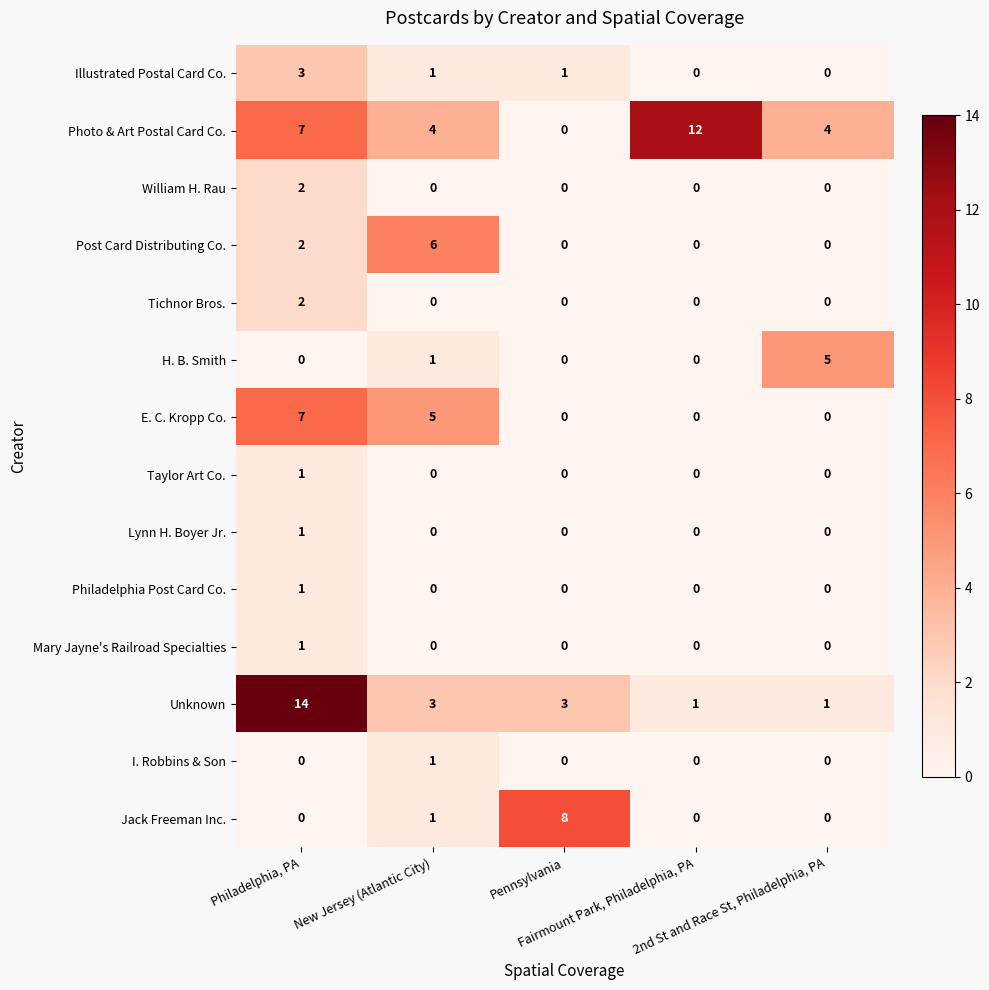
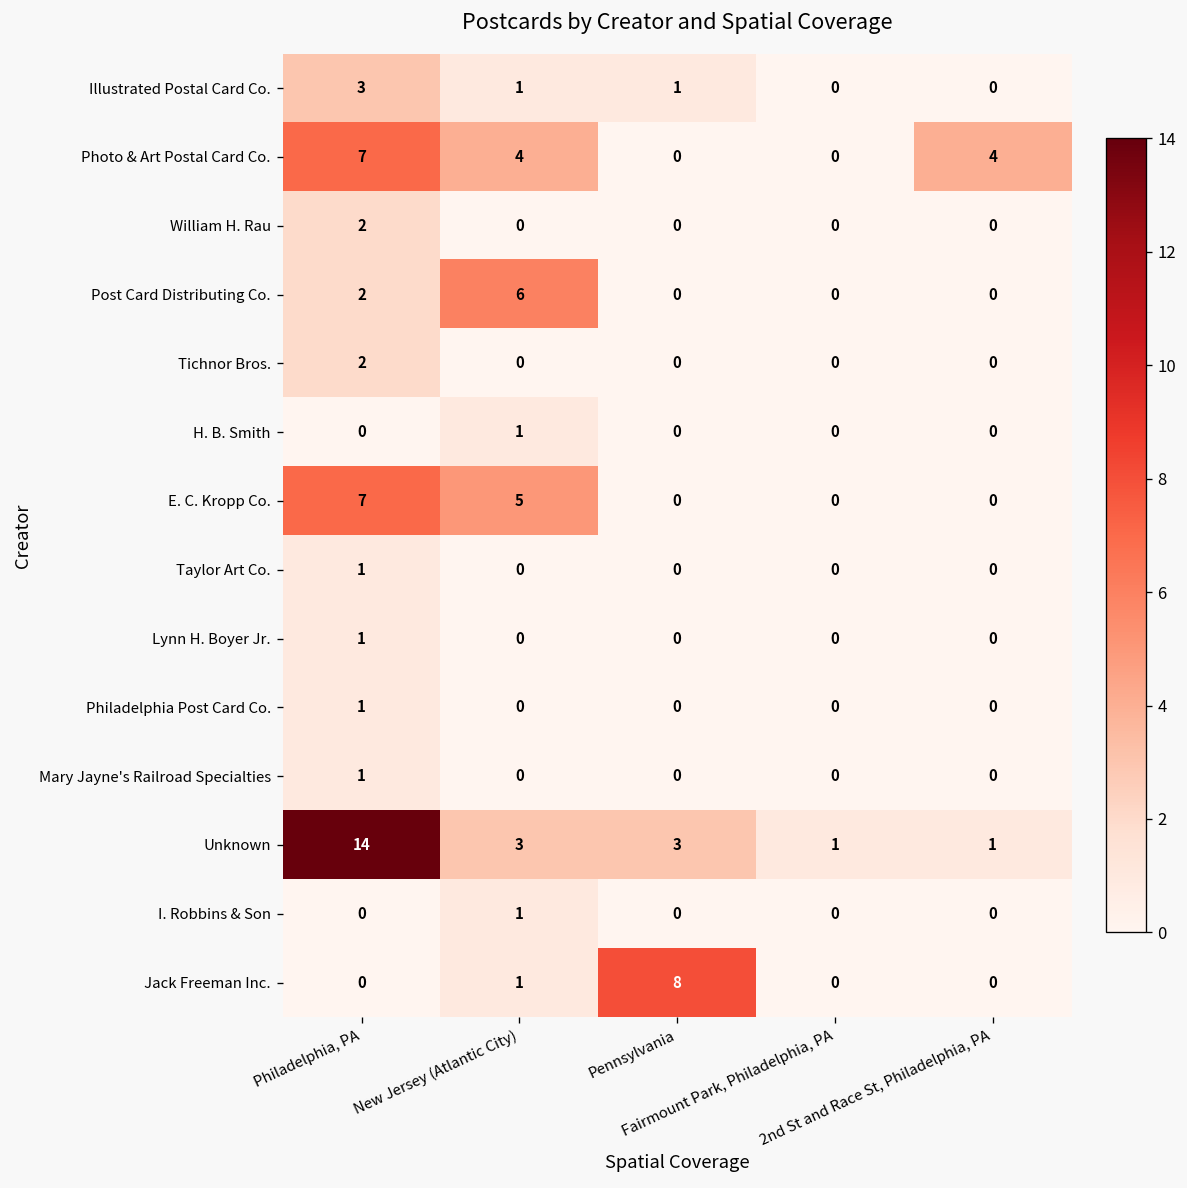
  {
    "Illustrated Postal Card Co.": {
      "Philadelphia, PA": 3,
      "New Jersey (Atlantic City)": 1,
      "Pennsylvania": 1,
      "Fairmount Park, Philadelphia, PA": 0,
      "2nd St and Race St, Philadelphia, PA": 0
    },
    "Photo & Art Postal Card Co.": {
      "Philadelphia, PA": 7,
      "New Jersey (Atlantic City)": 4,
      "Pennsylvania": 0,
-     "Fairmount Park, Philadelphia, PA": 12,
+     "Fairmount Park, Philadelphia, PA": 0,
      "2nd St and Race St, Philadelphia, PA": 4
    },
    "William H. Rau": {
      "Philadelphia, PA": 2,
      "New Jersey (Atlantic City)": 0,
      "Pennsylvania": 0,
      "Fairmount Park, Philadelphia, PA": 0,
      "2nd St and Race St, Philadelphia, PA": 0
    },
    "Post Card Distributing Co.": {
      "Philadelphia, PA": 2,
      "New Jersey (Atlantic City)": 6,
      "Pennsylvania": 0,
      "Fairmount Park, Philadelphia, PA": 0,
      "2nd St and Race St, Philadelphia, PA": 0
    },
    "Tichnor Bros.": {
      "Philadelphia, PA": 2,
      "New Jersey (Atlantic City)": 0,
      "Pennsylvania": 0,
      "Fairmount Park, Philadelphia, PA": 0,
      "2nd St and Race St, Philadelphia, PA": 0
    },
    "H. B. Smith": {
      "Philadelphia, PA": 0,
      "New Jersey (Atlantic City)": 1,
      "Pennsylvania": 0,
      "Fairmount Park, Philadelphia, PA": 0,
-     "2nd St and Race St, Philadelphia, PA": 5
+     "2nd St and Race St, Philadelphia, PA": 0
    },
    "E. C. Kropp Co.": {
      "Philadelphia, PA": 7,
      "New Jersey (Atlantic City)": 5,
      "Pennsylvania": 0,
      "Fairmount Park, Philadelphia, PA": 0,
      "2nd St and Race St, Philadelphia, PA": 0
    },
    "Taylor Art Co.": {
      "Philadelphia, PA": 1,
      "New Jersey (Atlantic City)": 0,
      "Pennsylvania": 0,
      "Fairmount Park, Philadelphia, PA": 0,
      "2nd St and Race St, Philadelphia, PA": 0
    },
    "Lynn H. Boyer Jr.": {
      "Philadelphia, PA": 1,
      "New Jersey (Atlantic City)": 0,
      "Pennsylvania": 0,
      "Fairmount Park, Philadelphia, PA": 0,
      "2nd St and Race St, Philadelphia, PA": 0
    },
    "Philadelphia Post Card Co.": {
      "Philadelphia, PA": 1,
      "New Jersey (Atlantic City)": 0,
      "Pennsylvania": 0,
      "Fairmount Park, Philadelphia, PA": 0,
      "2nd St and Race St, Philadelphia, PA": 0
    },
    "Mary Jayne's Railroad Specialties": {
      "Philadelphia, PA": 1,
      "New Jersey (Atlantic City)": 0,
      "Pennsylvania": 0,
      "Fairmount Park, Philadelphia, PA": 0,
      "2nd St and Race St, Philadelphia, PA": 0
    },
    "Unknown": {
      "Philadelphia, PA": 14,
      "New Jersey (Atlantic City)": 3,
      "Pennsylvania": 3,
      "Fairmount Park, Philadelphia, PA": 1,
      "2nd St and Race St, Philadelphia, PA": 1
    },
    "I. Robbins & Son": {
      "Philadelphia, PA": 0,
      "New Jersey (Atlantic City)": 1,
      "Pennsylvania": 0,
      "Fairmount Park, Philadelphia, PA": 0,
      "2nd St and Race St, Philadelphia, PA": 0
    },
    "Jack Freeman Inc.": {
      "Philadelphia, PA": 0,
      "New Jersey (Atlantic City)": 1,
      "Pennsylvania": 8,
      "Fairmount Park, Philadelphia, PA": 0,
      "2nd St and Race St, Philadelphia, PA": 0
    }
  }
